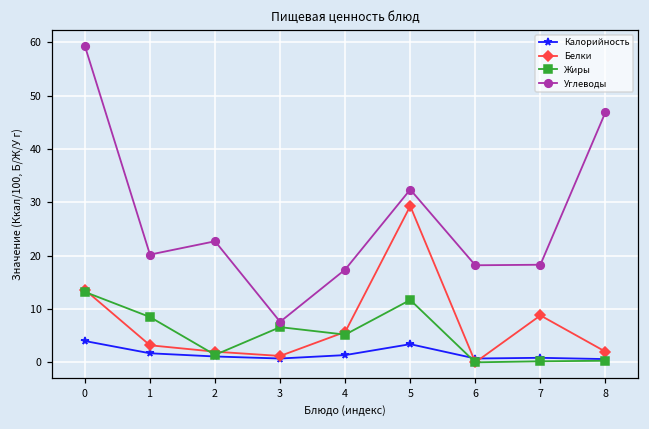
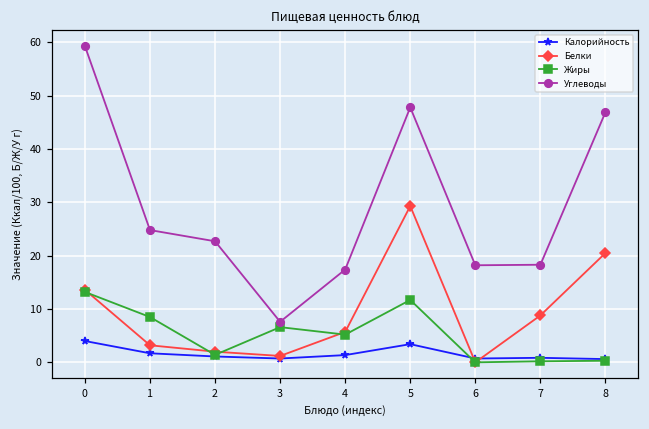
  {
    "Калорийность": {
      "0": 4,
      "1": 2,
      "4": 1,
      "5": 3,
      "6": 1,
      "7": 1
    },
    "Белки": {
      "1": 3,
      "2": 2,
      "5": 29,
      "7": 9,
-     "8": 2
+     "8": 21
    },
    "Жиры": {
      "1": 9,
      "3": 7,
      "5": 12,
      "7": 0
    },
    "Углеводы": {
      "0": 59,
-     "1": 20,
+     "1": 25,
      "2": 23,
      "3": 8,
      "4": 17,
-     "5": 32,
+     "5": 48,
      "6": 18,
      "7": 18,
      "8": 47
    }
  }
